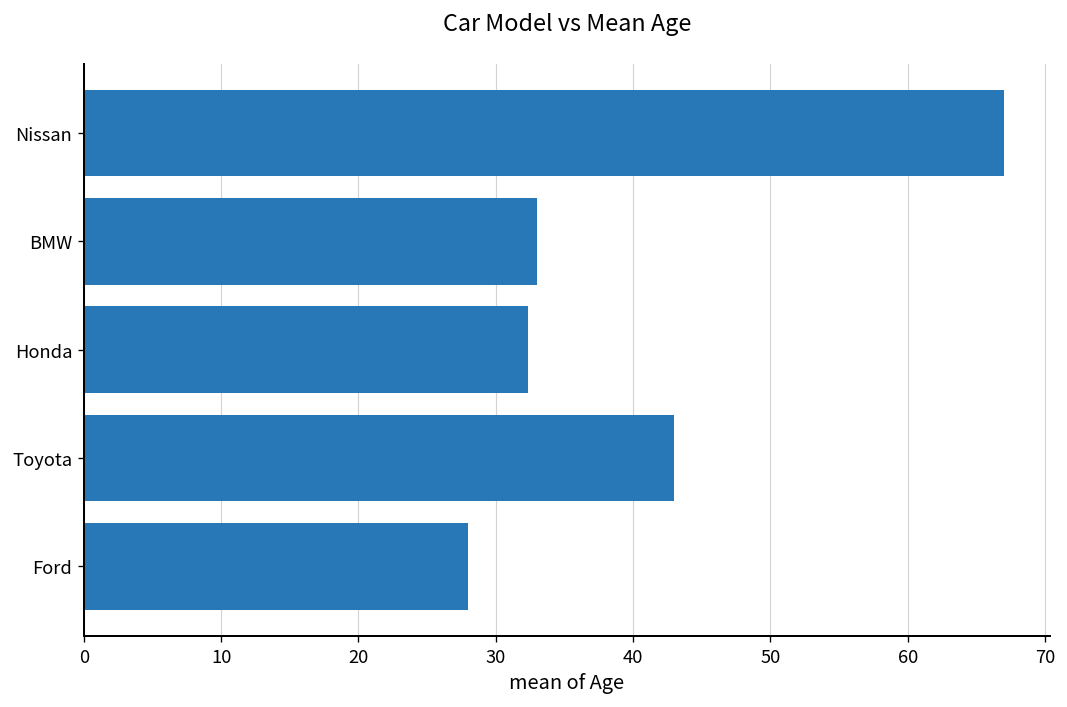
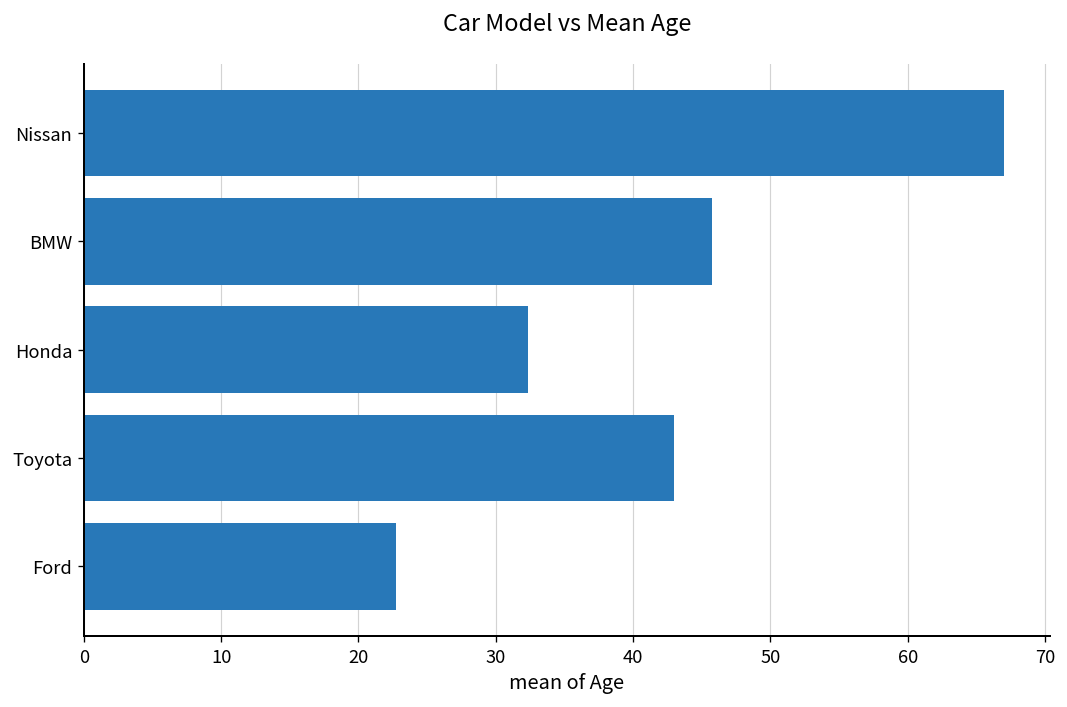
  {
    "Nissan": 67.0,
-   "BMW": 33.0,
+   "BMW": 45.8,
    "Honda": 32.3,
    "Toyota": 43.0,
-   "Ford": 28.0
+   "Ford": 22.7
  }
